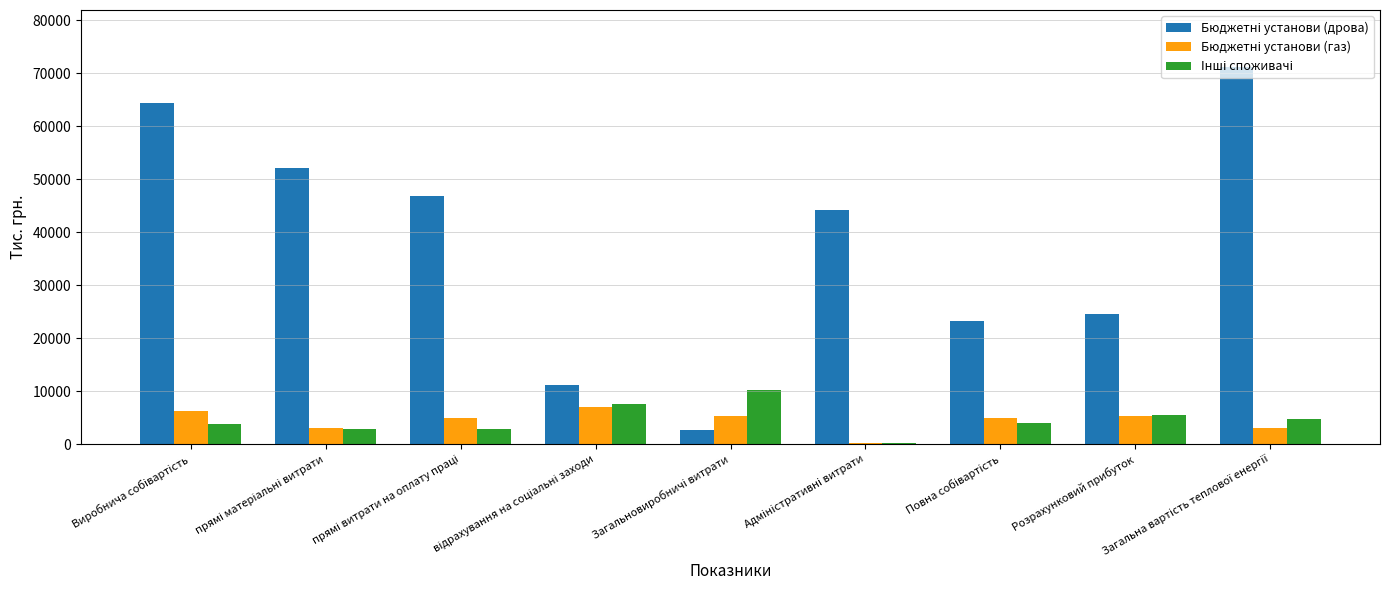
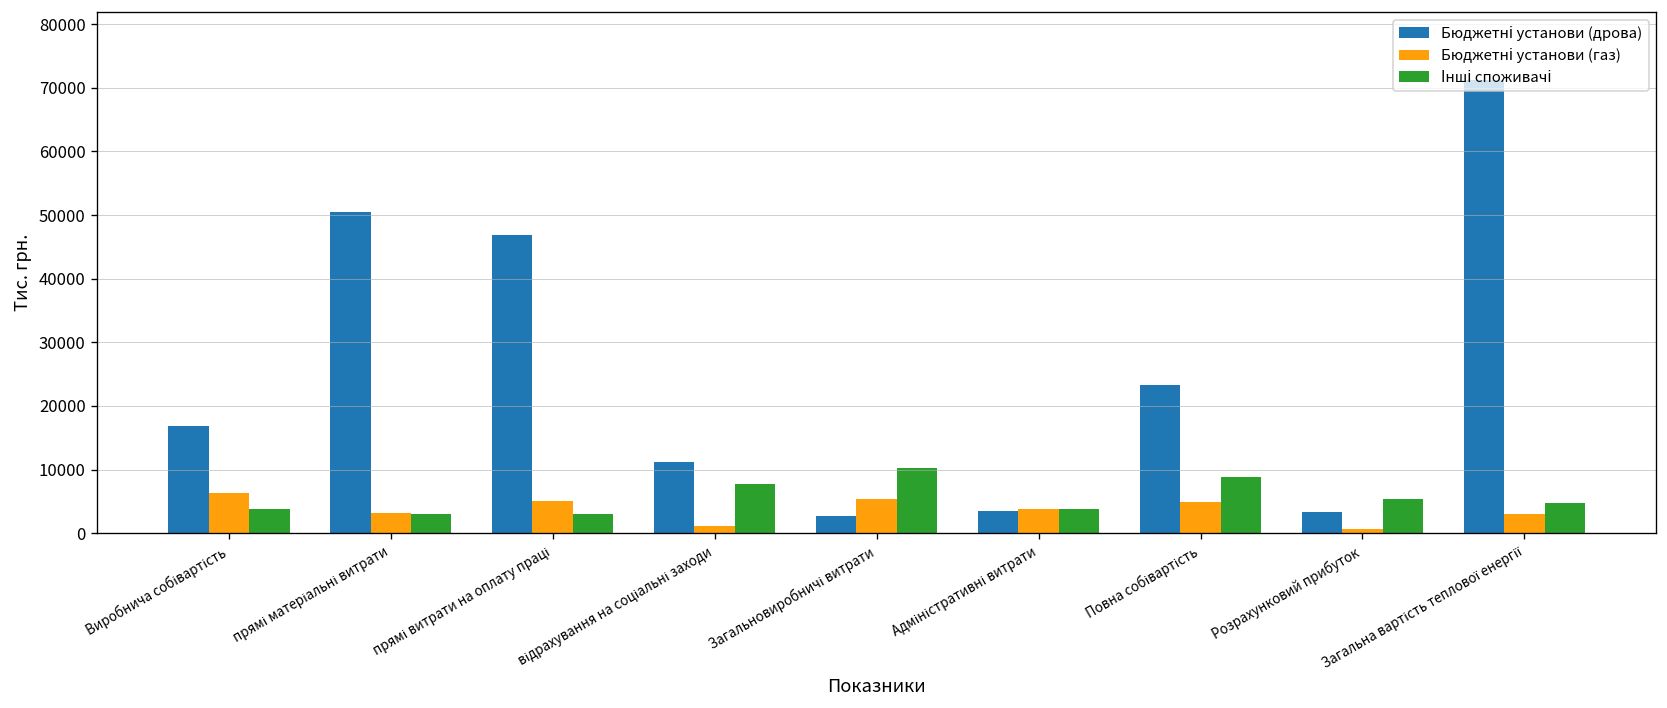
  {
    "Бюджетні установи (дрова)": {
-     "Виробнича собівартість": 64000,
-     "прямі матеріальні витрати": 52000,
+     "Виробнича собівартість": 17000,
+     "прямі матеріальні витрати": 51000,
      "прямі витрати на оплату праці": 47000,
      "відрахування на соціальні заходи": 11000,
      "Загальновиробничі витрати": 3000,
-     "Адміністративні витрати": 44000,
+     "Адміністративні витрати": 3000,
      "Повна собівартість": 23000,
-     "Розрахунковий прибуток": 25000
+     "Розрахунковий прибуток": 3000
    },
    "Бюджетні установи (газ)": {
      "Виробнича собівартість": 6000,
      "прямі матеріальні витрати": 3000,
      "прямі витрати на оплату праці": 5000,
-     "відрахування на соціальні заходи": 7000,
+     "відрахування на соціальні заходи": 1000,
      "Загальновиробничі витрати": 5000,
-     "Адміністративні витрати": 0,
+     "Адміністративні витрати": 4000,
      "Повна собівартість": 5000,
-     "Розрахунковий прибуток": 5000,
+     "Розрахунковий прибуток": 1000,
      "Загальна вартість теплової енергії": 3000
    },
    "Інші споживачі": {
      "Виробнича собівартість": 4000,
      "прямі матеріальні витрати": 3000,
      "прямі витрати на оплату праці": 3000,
      "відрахування на соціальні заходи": 8000,
      "Загальновиробничі витрати": 10000,
-     "Адміністративні витрати": 0,
-     "Повна собівартість": 4000,
+     "Адміністративні витрати": 4000,
+     "Повна собівартість": 9000,
      "Розрахунковий прибуток": 5000,
      "Загальна вартість теплової енергії": 5000
    }
  }
